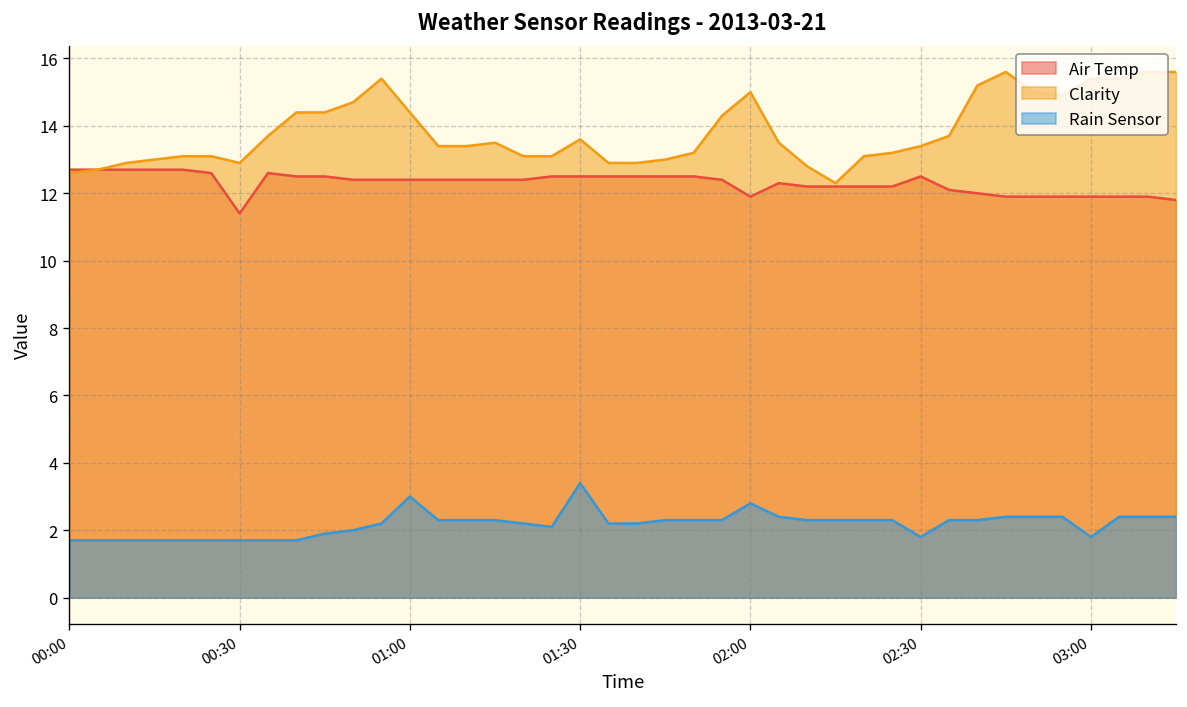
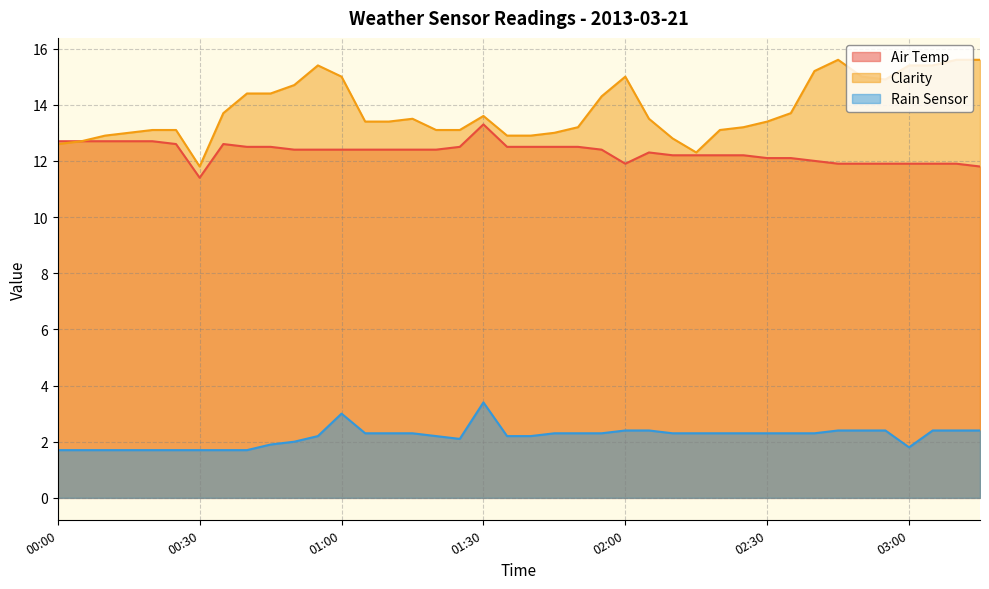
  {
    "Air Temp": {
      "00:00": 12.7,
      "00:30": 11.4,
      "01:00": 12.4,
-     "01:30": 12.5,
+     "01:30": 13.3,
      "02:00": 11.9,
-     "02:30": 12.5,
+     "02:30": 12.1,
      "03:00": 11.9
    },
    "Clarity": {
      "00:00": 12.6,
-     "00:30": 12.9,
-     "01:00": 14.4,
+     "00:30": 11.8,
+     "01:00": 15.0,
      "01:30": 13.6,
      "02:00": 15.0,
      "02:30": 13.4
    },
    "Rain Sensor": {
      "00:00": 1.7,
      "00:30": 1.7,
      "01:00": 3.0,
      "01:30": 3.4,
-     "02:00": 2.8,
-     "02:30": 1.8,
+     "02:00": 2.4,
+     "02:30": 2.3,
      "03:00": 1.8
    }
  }
